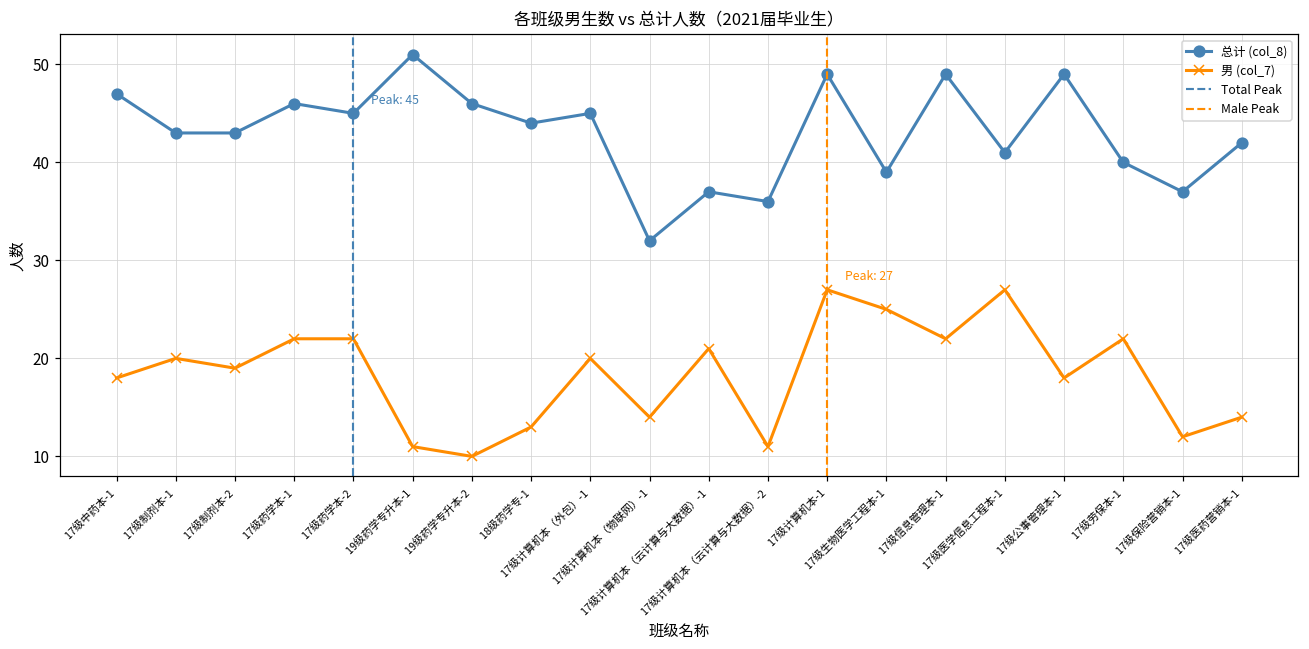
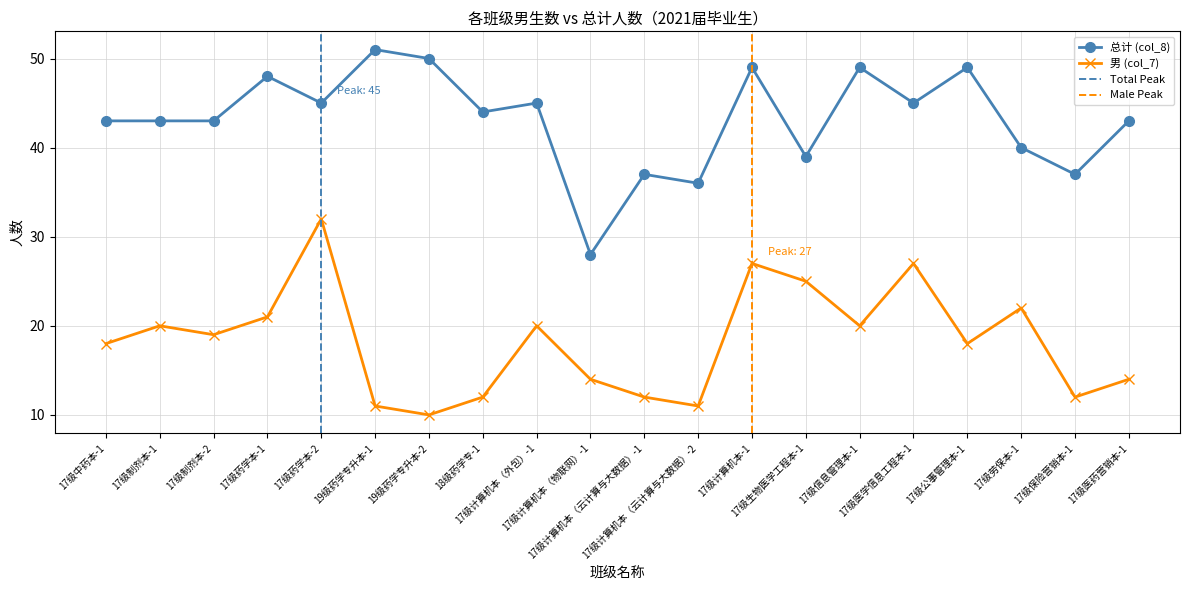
  {
    "总计 (col_8)": {
-     "17级中药本-1": 47,
+     "17级中药本-1": 43,
      "17级制剂本-1": 43,
      "17级制剂本-2": 43,
-     "17级药学本-1": 46,
+     "17级药学本-1": 48,
      "19级药学专升本-1": 51,
-     "19级药学专升本-2": 46,
+     "19级药学专升本-2": 50,
      "18级药学专-1": 44,
      "17级计算机本（外包）-1": 45,
-     "17级计算机本（物联网）-1": 32,
+     "17级计算机本（物联网）-1": 28,
      "17级计算机本（云计算与大数据）-1": 37,
      "17级计算机本（云计算与大数据）-2": 36,
      "17级计算机本-1": 49,
      "17级生物医学工程本-1": 39,
      "17级信息管理本-1": 49,
-     "17级医学信息工程本-1": 41,
+     "17级医学信息工程本-1": 45,
      "17级公事管理本-1": 49,
      "17级劳保本-1": 40,
      "17级保险营销本-1": 37,
-     "17级医药营销本-1": 42
+     "17级医药营销本-1": 43
    },
    "男 (col_7)": {
      "17级中药本-1": 18,
      "17级制剂本-1": 20,
      "17级制剂本-2": 19,
-     "17级药学本-1": 22,
-     "17级药学本-2": 22,
+     "17级药学本-1": 21,
+     "17级药学本-2": 32,
      "19级药学专升本-1": 11,
      "19级药学专升本-2": 10,
-     "18级药学专-1": 13,
+     "18级药学专-1": 12,
      "17级计算机本（外包）-1": 20,
      "17级计算机本（物联网）-1": 14,
-     "17级计算机本（云计算与大数据）-1": 21,
+     "17级计算机本（云计算与大数据）-1": 12,
      "17级计算机本（云计算与大数据）-2": 11,
      "17级生物医学工程本-1": 25,
-     "17级信息管理本-1": 22,
+     "17级信息管理本-1": 20,
      "17级医学信息工程本-1": 27,
      "17级公事管理本-1": 18,
      "17级劳保本-1": 22,
      "17级保险营销本-1": 12,
      "17级医药营销本-1": 14
    }
  }
